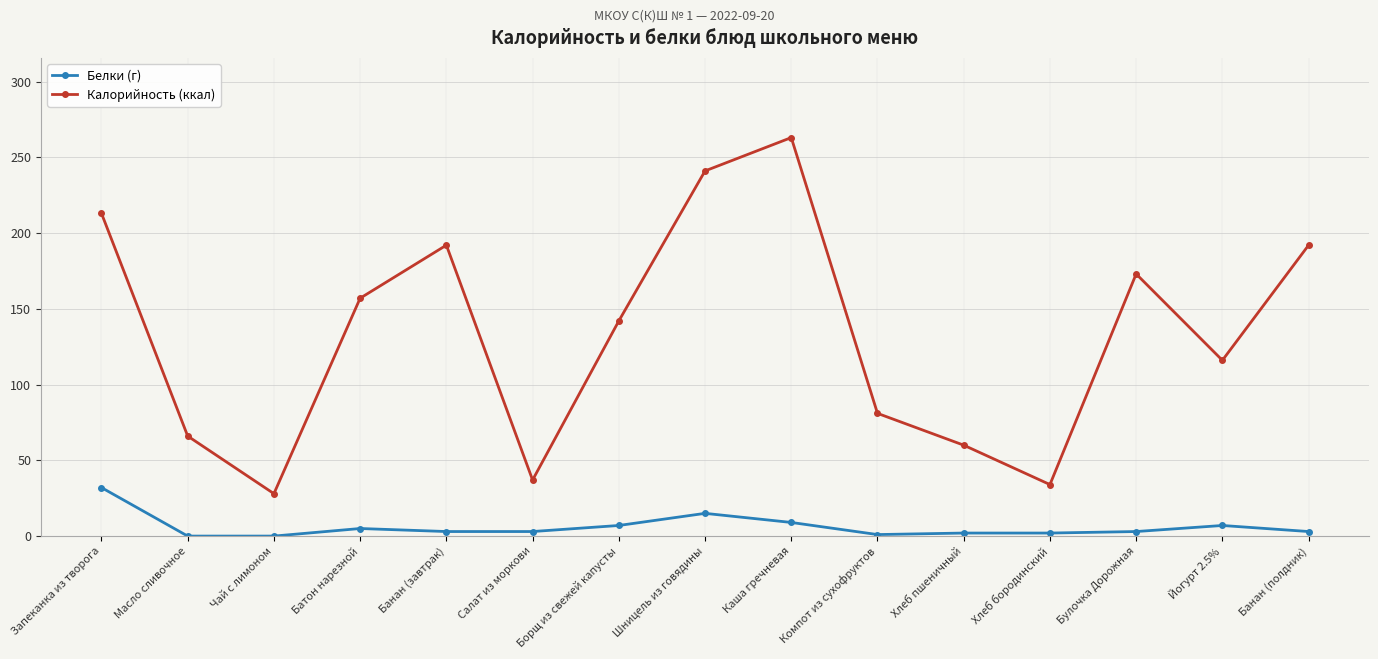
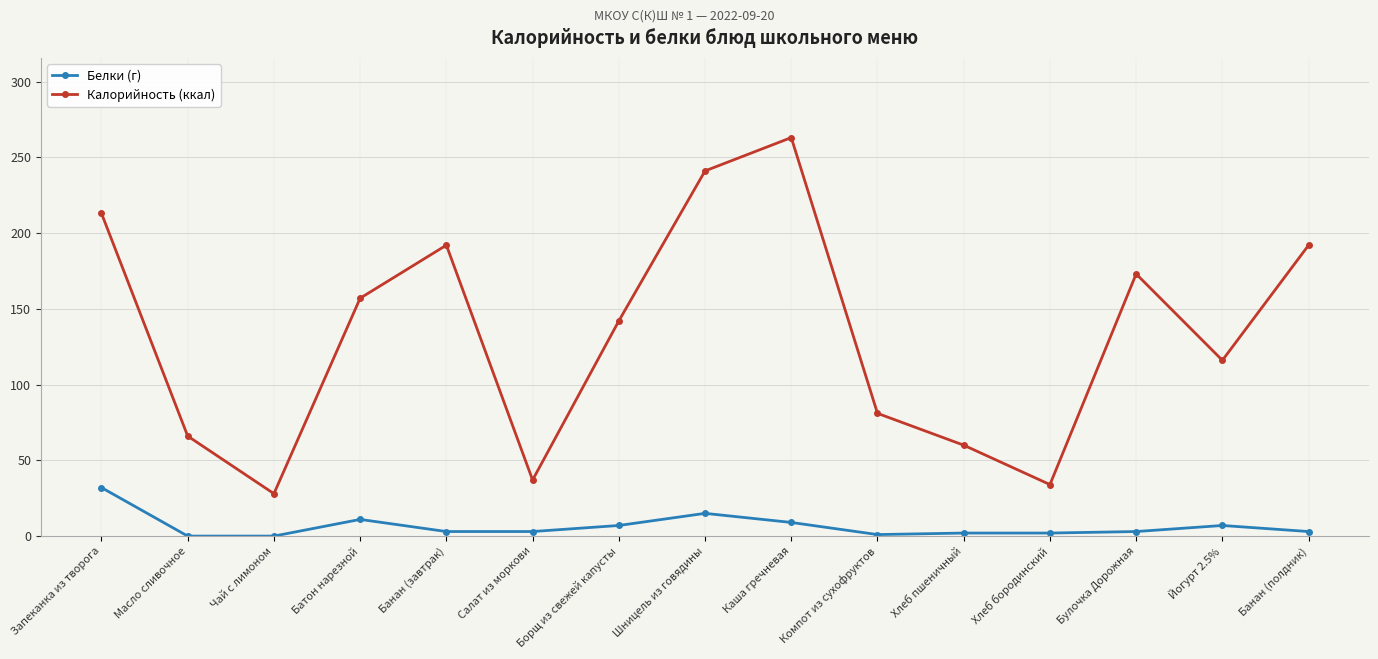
  {
    "Белки (г)": {
      "Запеканка из творога": 32,
      "Масло сливочное": 0,
      "Чай с лимоном": 0,
-     "Батон нарезной": 5,
+     "Батон нарезной": 11,
      "Банан (завтрак)": 3,
      "Салат из моркови": 3,
      "Борщ из свежей капусты": 7,
      "Шницель из говядины": 15,
      "Каша гречневая": 9,
      "Компот из сухофруктов": 1,
      "Хлеб пшеничный": 2,
      "Хлеб бородинский": 2,
      "Булочка Дорожная": 3,
      "Йогурт 2.5%": 7,
      "Банан (полдник)": 3
    },
    "Калорийность (ккал)": {
      "Запеканка из творога": 213,
      "Масло сливочное": 66,
      "Чай с лимоном": 28,
      "Батон нарезной": 157,
      "Банан (завтрак)": 192,
      "Салат из моркови": 37,
      "Борщ из свежей капусты": 142,
      "Шницель из говядины": 241,
      "Каша гречневая": 263,
      "Компот из сухофруктов": 81,
      "Хлеб пшеничный": 60,
      "Хлеб бородинский": 34,
      "Булочка Дорожная": 173,
      "Йогурт 2.5%": 116,
      "Банан (полдник)": 192
    }
  }
